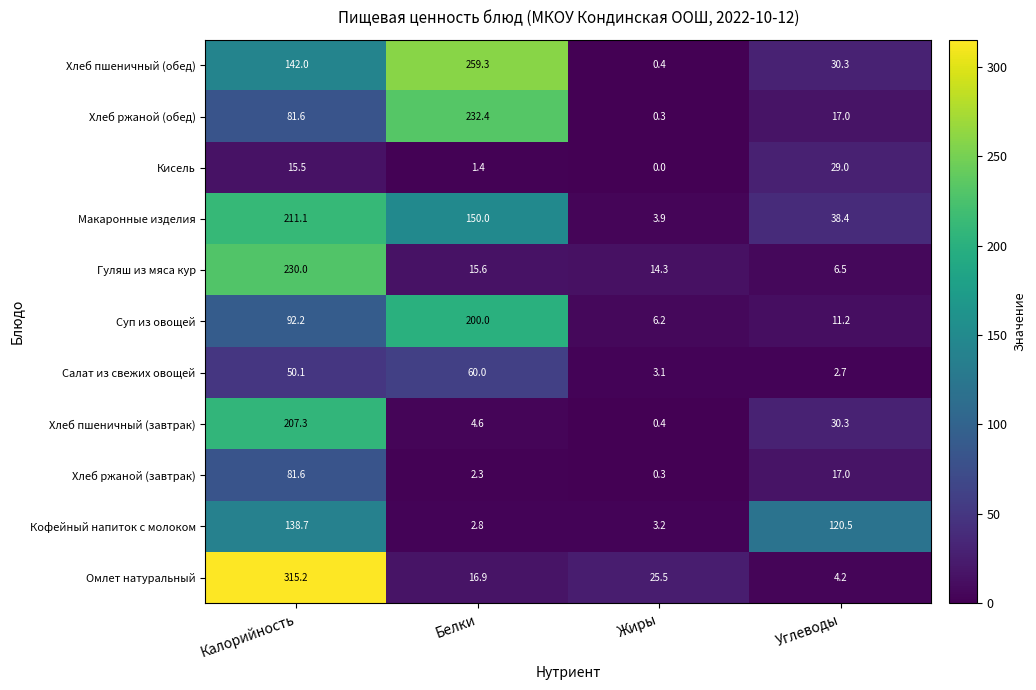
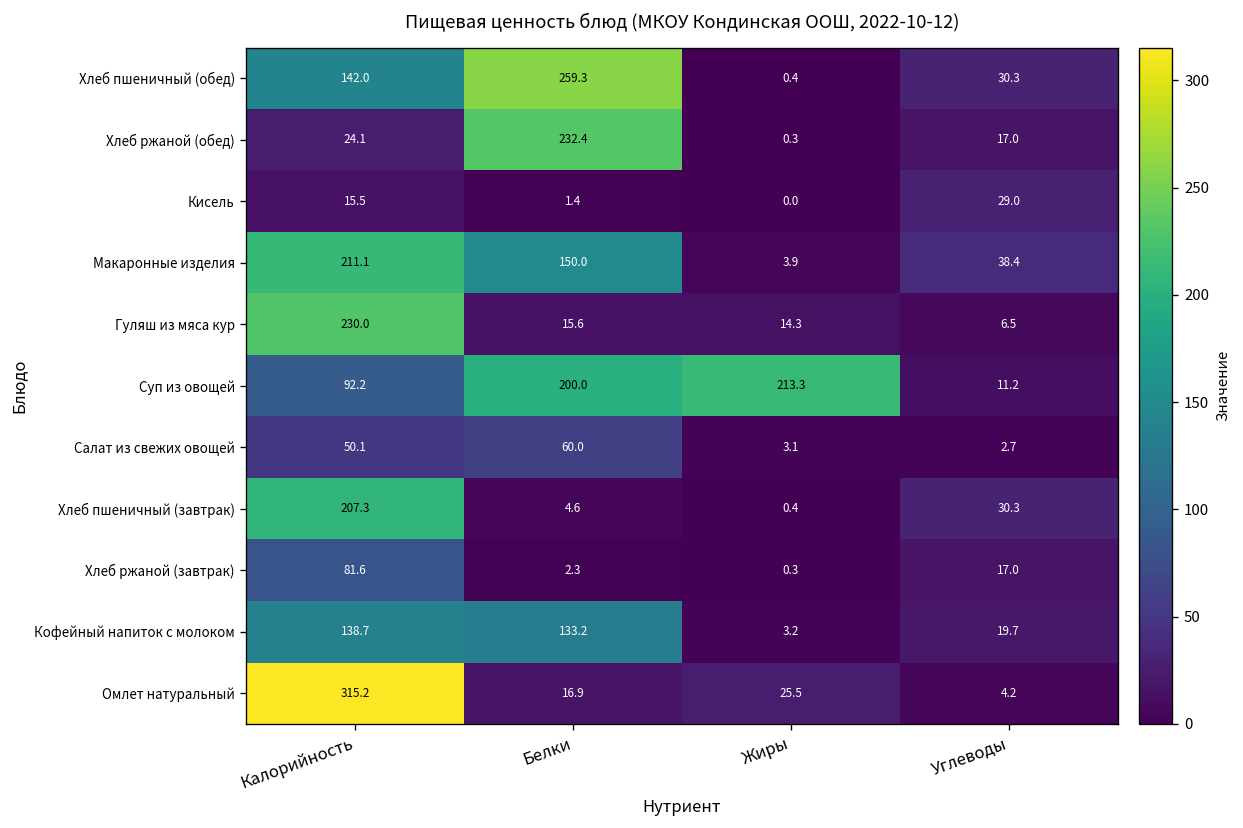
  {
    "Хлеб пшеничный (обед)": {
      "Калорийность": 142.0,
      "Белки": 259.3,
      "Жиры": 0.4,
      "Углеводы": 30.3
    },
    "Хлеб ржаной (обед)": {
-     "Калорийность": 81.6,
+     "Калорийность": 24.1,
      "Белки": 232.4,
      "Жиры": 0.3,
      "Углеводы": 17.0
    },
    "Кисель": {
      "Калорийность": 15.5,
      "Белки": 1.4,
      "Жиры": 0.0,
      "Углеводы": 29.0
    },
    "Макаронные изделия": {
      "Калорийность": 211.1,
      "Белки": 150.0,
      "Жиры": 3.9,
      "Углеводы": 38.4
    },
    "Гуляш из мяса кур": {
      "Калорийность": 230.0,
      "Белки": 15.6,
      "Жиры": 14.3,
      "Углеводы": 6.5
    },
    "Суп из овощей": {
      "Калорийность": 92.2,
      "Белки": 200.0,
-     "Жиры": 6.2,
+     "Жиры": 213.3,
      "Углеводы": 11.2
    },
    "Салат из свежих овощей": {
      "Калорийность": 50.1,
      "Белки": 60.0,
      "Жиры": 3.1,
      "Углеводы": 2.7
    },
    "Хлеб пшеничный (завтрак)": {
      "Калорийность": 207.3,
      "Белки": 4.6,
      "Жиры": 0.4,
      "Углеводы": 30.3
    },
    "Хлеб ржаной (завтрак)": {
      "Калорийность": 81.6,
      "Белки": 2.3,
      "Жиры": 0.3,
      "Углеводы": 17.0
    },
    "Кофейный напиток с молоком": {
      "Калорийность": 138.7,
-     "Белки": 2.8,
+     "Белки": 133.2,
      "Жиры": 3.2,
-     "Углеводы": 120.5
+     "Углеводы": 19.7
    },
    "Омлет натуральный": {
      "Калорийность": 315.2,
      "Белки": 16.9,
      "Жиры": 25.5,
      "Углеводы": 4.2
    }
  }
